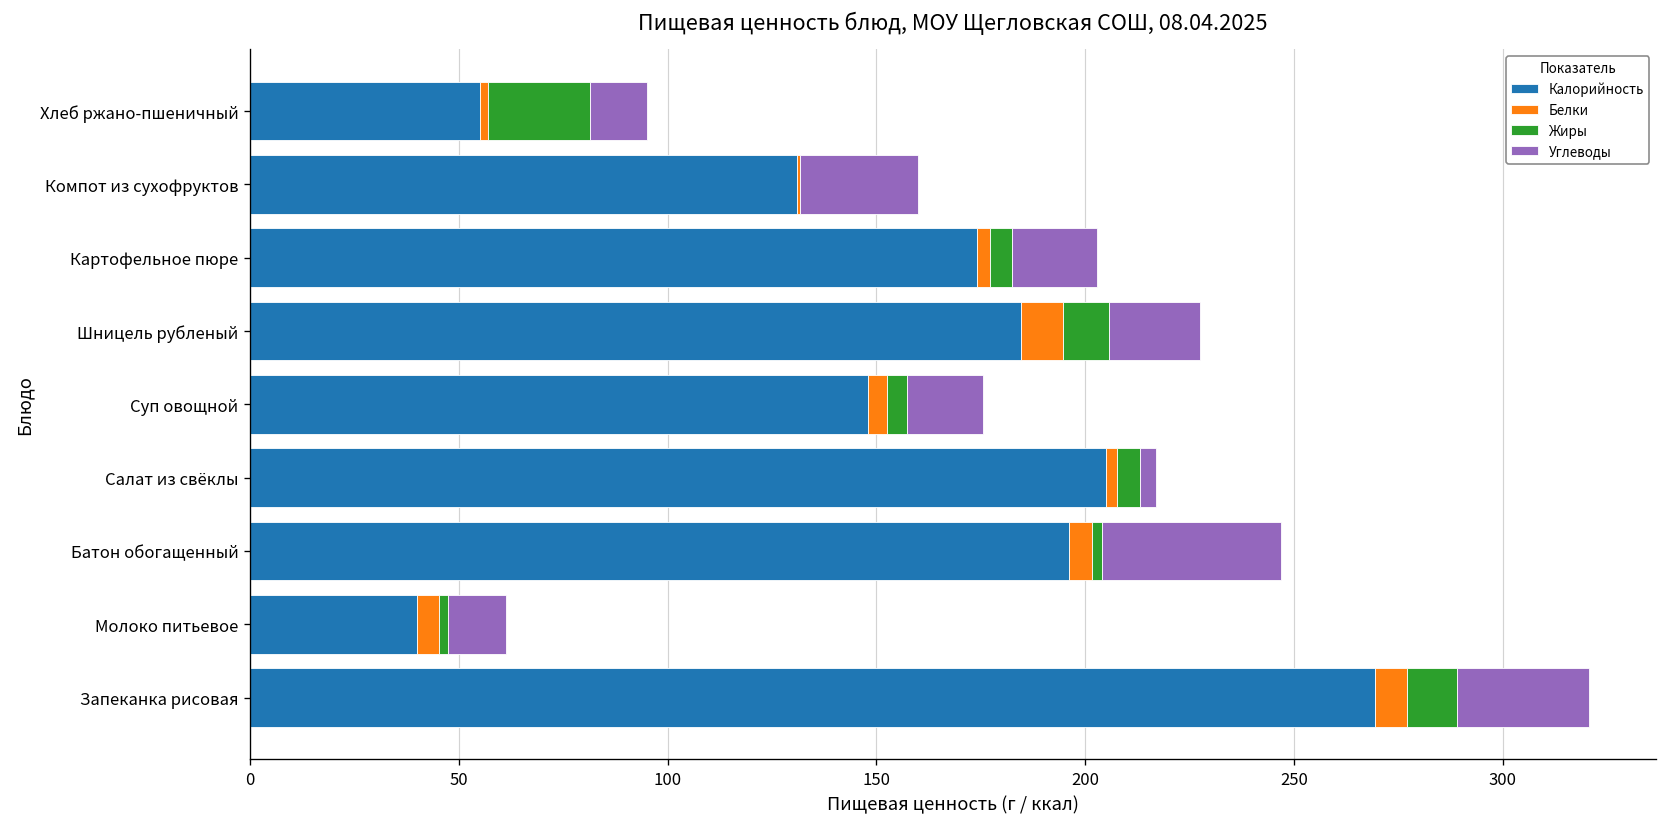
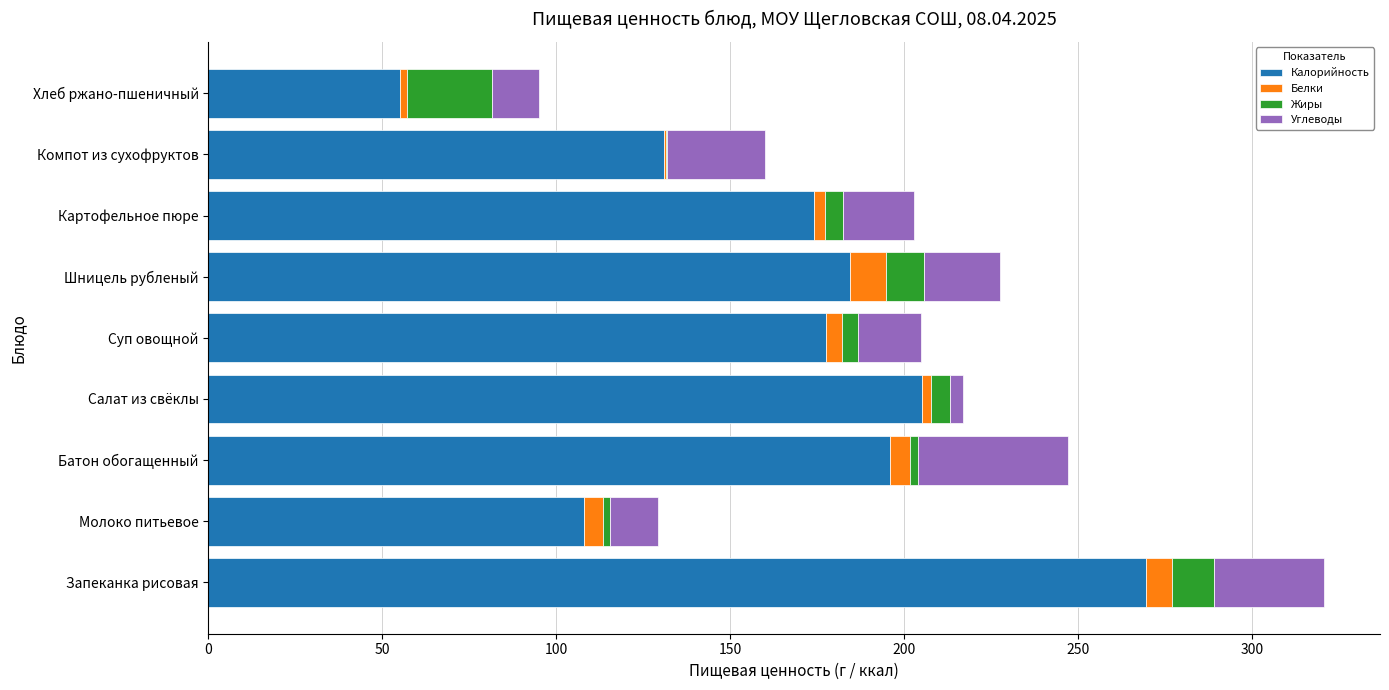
  {
    "Калорийность": {
      "Хлеб ржано-пшеничный": 55,
      "Компот из сухофруктов": 131,
      "Картофельное пюре": 174,
      "Шницель рубленый": 185,
-     "Суп овощной": 148,
+     "Суп овощной": 177,
      "Салат из свёклы": 205,
      "Батон обогащенный": 196,
-     "Молоко питьевое": 40,
+     "Молоко питьевое": 108,
      "Запеканка рисовая": 270
    },
    "Белки": {
      "Хлеб ржано-пшеничный": 2,
      "Картофельное пюре": 3,
      "Шницель рубленый": 10,
      "Суп овощной": 5,
      "Салат из свёклы": 3,
      "Батон обогащенный": 6,
      "Молоко питьевое": 5,
      "Запеканка рисовая": 7
    },
    "Жиры": {
      "Хлеб ржано-пшеничный": 25,
      "Картофельное пюре": 5,
      "Шницель рубленый": 11,
      "Суп овощной": 5,
      "Салат из свёклы": 6,
      "Батон обогащенный": 2,
      "Молоко питьевое": 2,
      "Запеканка рисовая": 12
    },
    "Углеводы": {
      "Хлеб ржано-пшеничный": 14,
      "Компот из сухофруктов": 28,
      "Картофельное пюре": 20,
      "Шницель рубленый": 22,
      "Суп овощной": 18,
      "Салат из свёклы": 4,
      "Батон обогащенный": 43,
      "Молоко питьевое": 14,
      "Запеканка рисовая": 32
    }
  }
